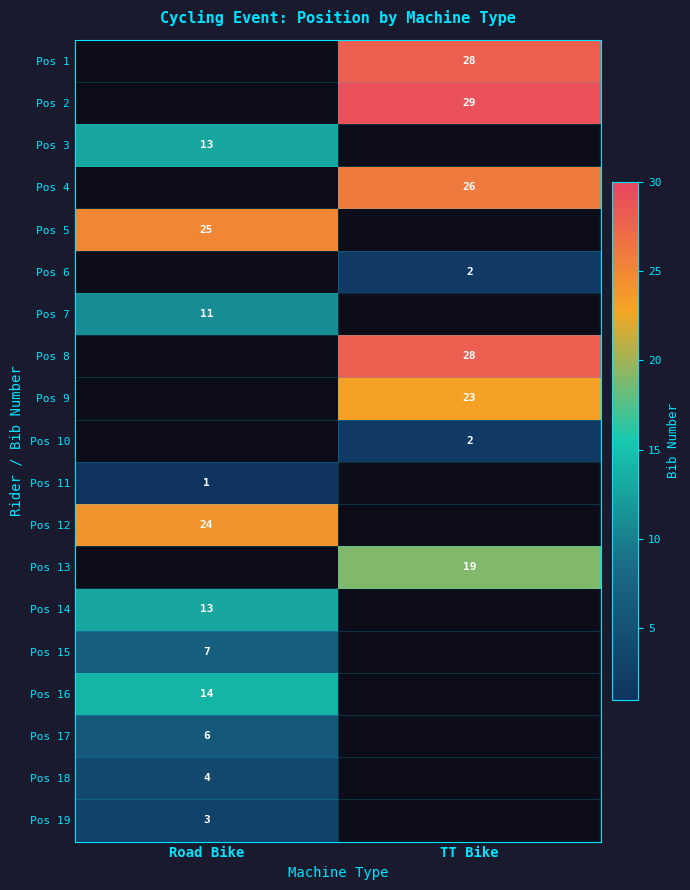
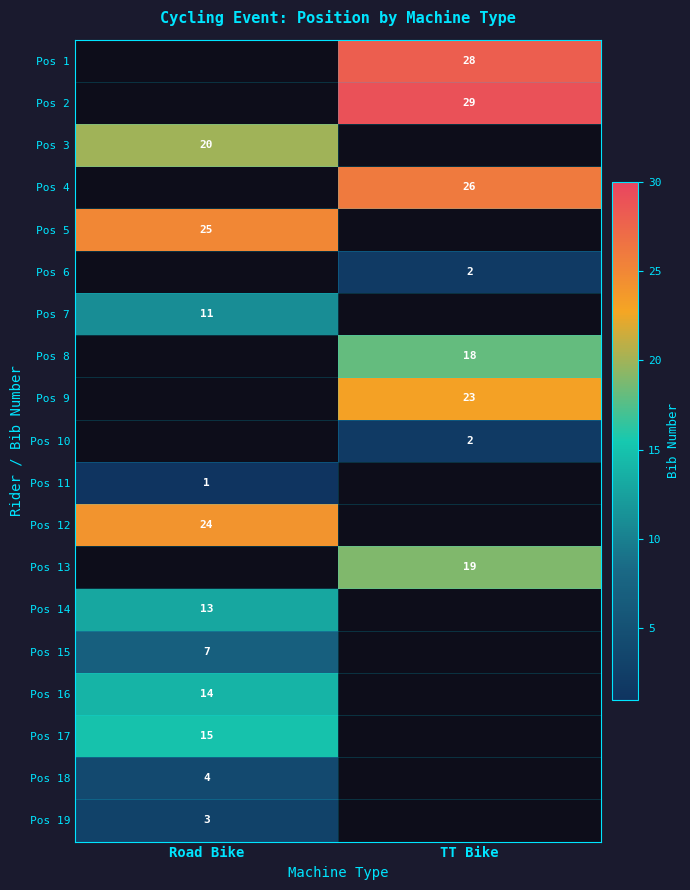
  {
    "Pos 1": {
      "TT Bike": 28
    },
    "Pos 2": {
      "TT Bike": 29
    },
    "Pos 3": {
-     "Road Bike": 13
+     "Road Bike": 20
    },
    "Pos 4": {
      "TT Bike": 26
    },
    "Pos 5": {
      "Road Bike": 25
    },
    "Pos 6": {
      "TT Bike": 2
    },
    "Pos 7": {
      "Road Bike": 11
    },
    "Pos 8": {
-     "TT Bike": 28
+     "TT Bike": 18
    },
    "Pos 9": {
      "TT Bike": 23
    },
    "Pos 10": {
      "TT Bike": 2
    },
    "Pos 11": {
      "Road Bike": 1
    },
    "Pos 12": {
      "Road Bike": 24
    },
    "Pos 13": {
      "TT Bike": 19
    },
    "Pos 14": {
      "Road Bike": 13
    },
    "Pos 15": {
      "Road Bike": 7
    },
    "Pos 16": {
      "Road Bike": 14
    },
    "Pos 17": {
-     "Road Bike": 6
+     "Road Bike": 15
    },
    "Pos 18": {
      "Road Bike": 4
    },
    "Pos 19": {
      "Road Bike": 3
    }
  }
